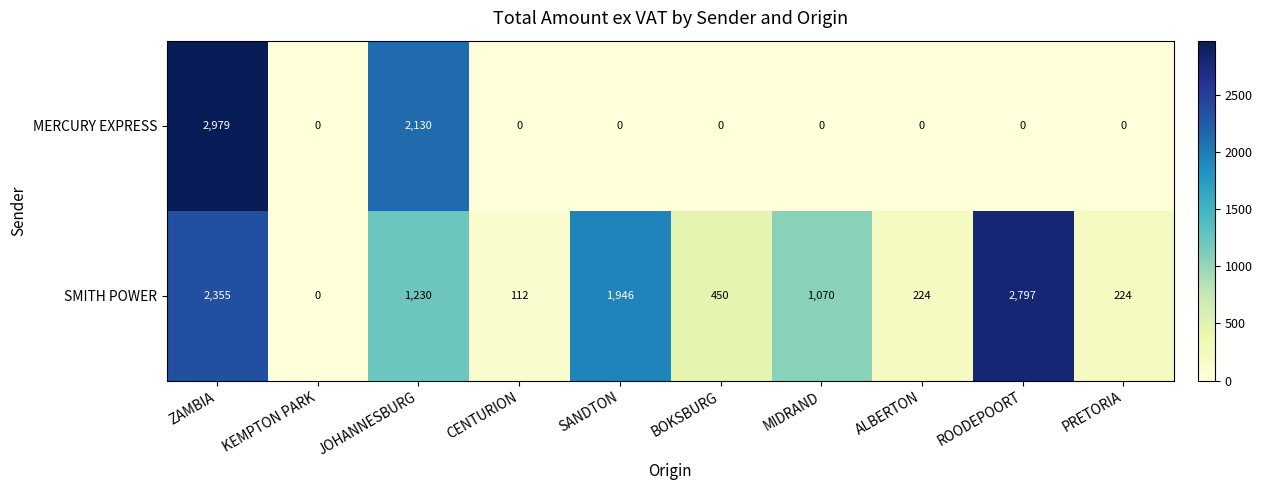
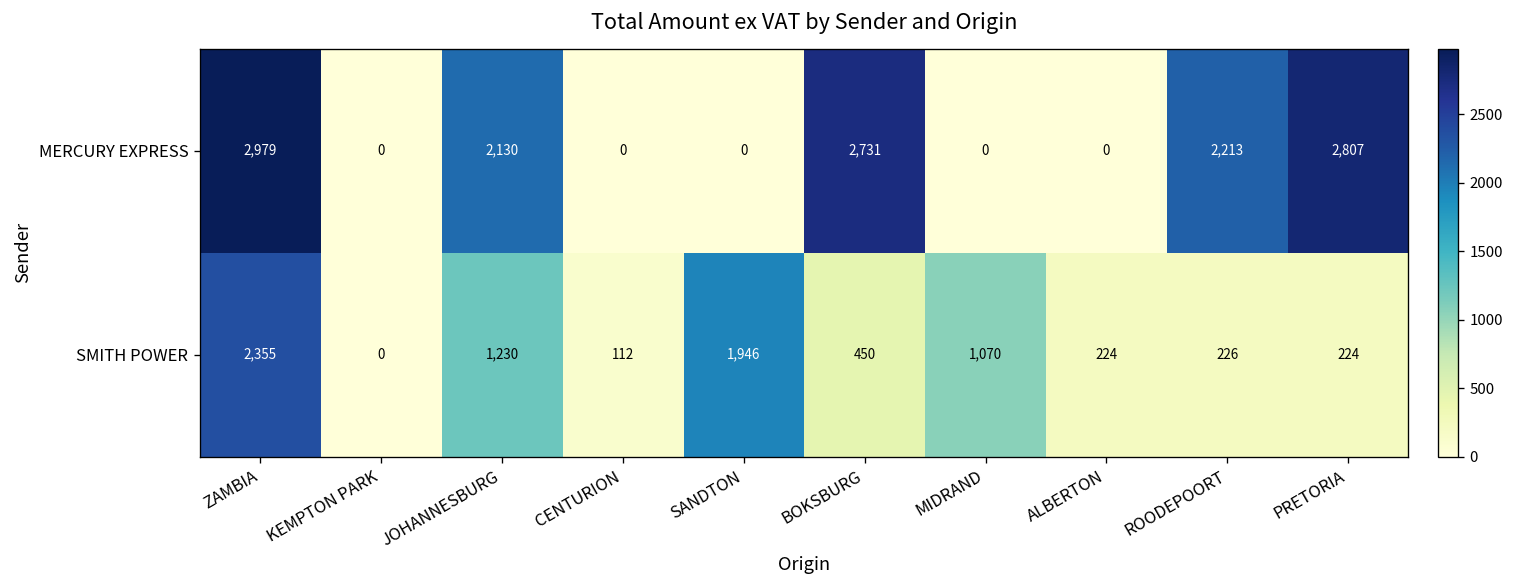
  {
    "MERCURY EXPRESS": {
      "ZAMBIA": "2,979",
      "KEMPTON PARK": "0",
      "JOHANNESBURG": "2,130",
      "CENTURION": "0",
      "SANDTON": "0",
-     "BOKSBURG": "0",
+     "BOKSBURG": "2,731",
      "MIDRAND": "0",
      "ALBERTON": "0",
-     "ROODEPOORT": "0",
-     "PRETORIA": "0"
+     "ROODEPOORT": "2,213",
+     "PRETORIA": "2,807"
    },
    "SMITH POWER": {
      "ZAMBIA": "2,355",
      "KEMPTON PARK": "0",
      "JOHANNESBURG": "1,230",
      "CENTURION": "112",
      "SANDTON": "1,946",
      "BOKSBURG": "450",
      "MIDRAND": "1,070",
      "ALBERTON": "224",
-     "ROODEPOORT": "2,797",
+     "ROODEPOORT": "226",
      "PRETORIA": "224"
    }
  }
